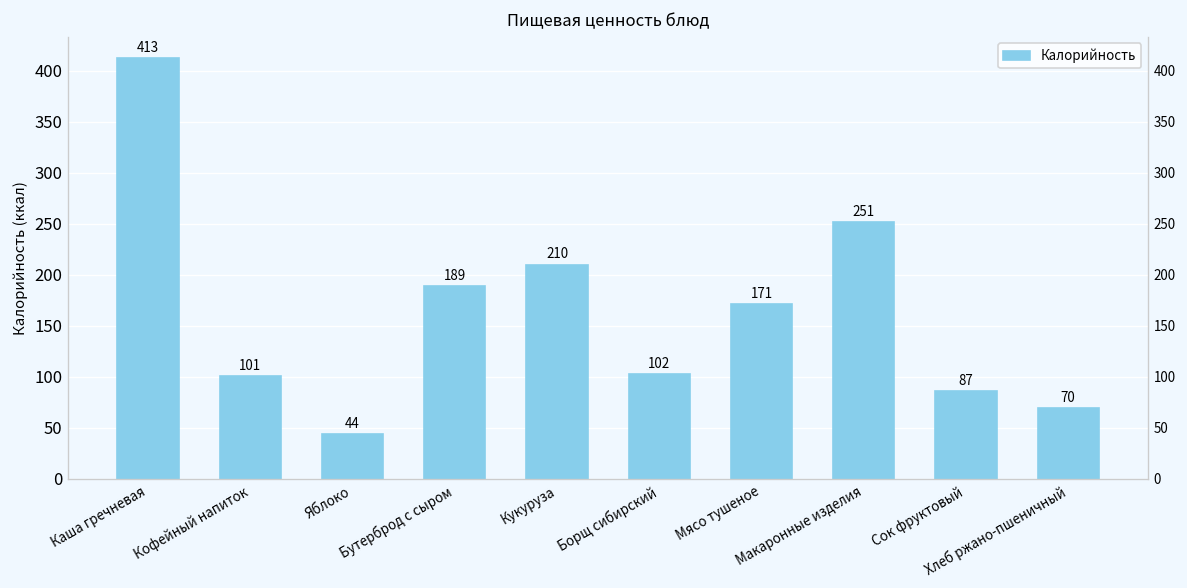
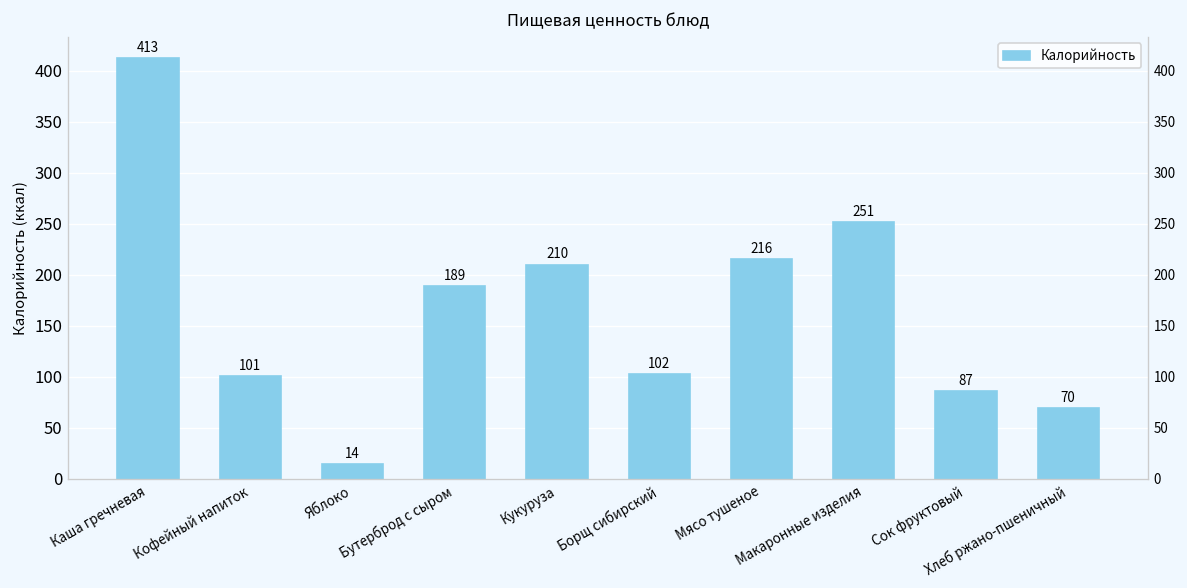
  {
    "Каша гречневая": 413,
    "Кофейный напиток": 101,
-   "Яблоко": 44,
+   "Яблоко": 14,
    "Бутерброд с сыром": 189,
    "Кукуруза": 210,
    "Борщ сибирский": 102,
-   "Мясо тушеное": 171,
+   "Мясо тушеное": 216,
    "Макаронные изделия": 251,
    "Сок фруктовый": 87,
    "Хлеб ржано-пшеничный": 70
  }
